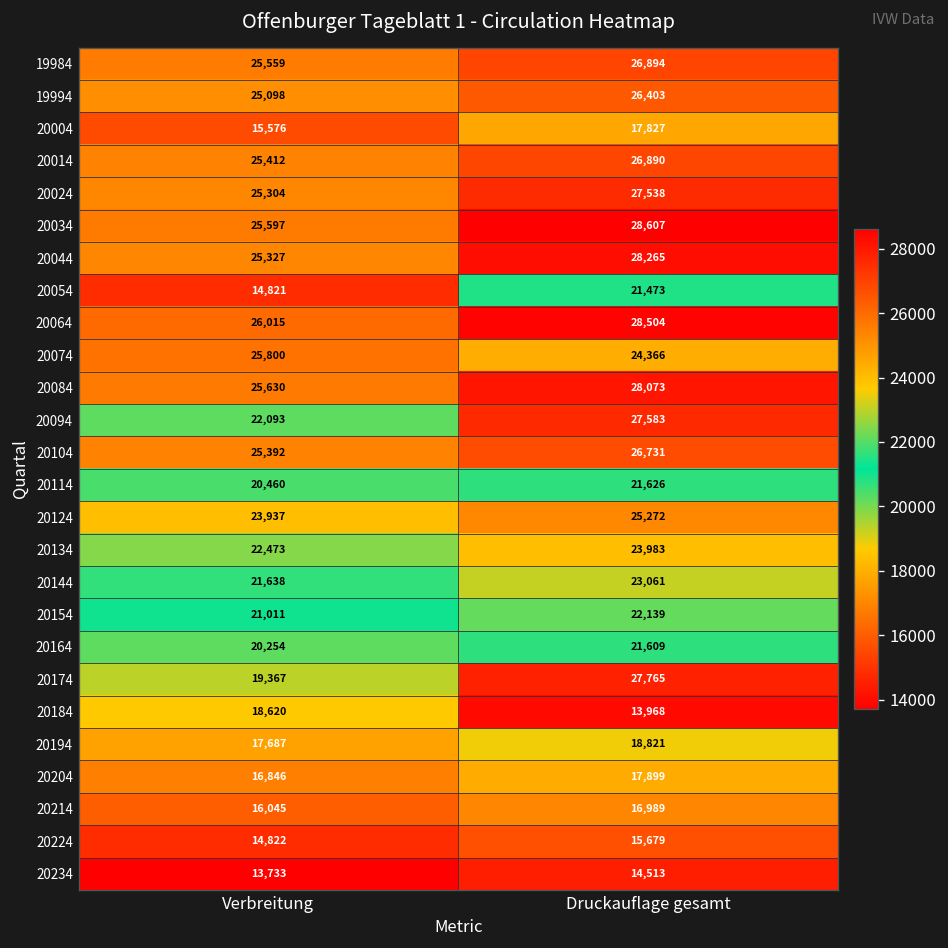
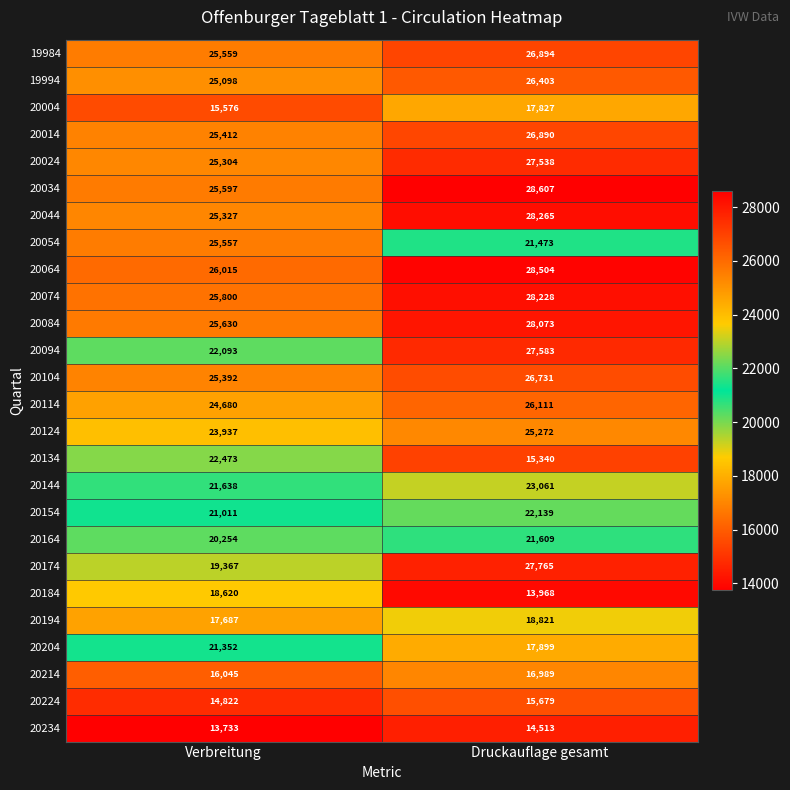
  {
    "19984": {
      "Verbreitung": "25,559",
      "Druckauflage gesamt": "26,894"
    },
    "19994": {
      "Verbreitung": "25,098",
      "Druckauflage gesamt": "26,403"
    },
    "20004": {
      "Verbreitung": "15,576",
      "Druckauflage gesamt": "17,827"
    },
    "20014": {
      "Verbreitung": "25,412",
      "Druckauflage gesamt": "26,890"
    },
    "20024": {
      "Verbreitung": "25,304",
      "Druckauflage gesamt": "27,538"
    },
    "20034": {
      "Verbreitung": "25,597",
      "Druckauflage gesamt": "28,607"
    },
    "20044": {
      "Verbreitung": "25,327",
      "Druckauflage gesamt": "28,265"
    },
    "20054": {
-     "Verbreitung": "14,821",
+     "Verbreitung": "25,557",
      "Druckauflage gesamt": "21,473"
    },
    "20064": {
      "Verbreitung": "26,015",
      "Druckauflage gesamt": "28,504"
    },
    "20074": {
      "Verbreitung": "25,800",
-     "Druckauflage gesamt": "24,366"
+     "Druckauflage gesamt": "28,228"
    },
    "20084": {
      "Verbreitung": "25,630",
      "Druckauflage gesamt": "28,073"
    },
    "20094": {
      "Verbreitung": "22,093",
      "Druckauflage gesamt": "27,583"
    },
    "20104": {
      "Verbreitung": "25,392",
      "Druckauflage gesamt": "26,731"
    },
    "20114": {
-     "Verbreitung": "20,460",
-     "Druckauflage gesamt": "21,626"
+     "Verbreitung": "24,680",
+     "Druckauflage gesamt": "26,111"
    },
    "20124": {
      "Verbreitung": "23,937",
      "Druckauflage gesamt": "25,272"
    },
    "20134": {
      "Verbreitung": "22,473",
-     "Druckauflage gesamt": "23,983"
+     "Druckauflage gesamt": "15,340"
    },
    "20144": {
      "Verbreitung": "21,638",
      "Druckauflage gesamt": "23,061"
    },
    "20154": {
      "Verbreitung": "21,011",
      "Druckauflage gesamt": "22,139"
    },
    "20164": {
      "Verbreitung": "20,254",
      "Druckauflage gesamt": "21,609"
    },
    "20174": {
      "Verbreitung": "19,367",
      "Druckauflage gesamt": "27,765"
    },
    "20184": {
      "Verbreitung": "18,620",
      "Druckauflage gesamt": "13,968"
    },
    "20194": {
      "Verbreitung": "17,687",
      "Druckauflage gesamt": "18,821"
    },
    "20204": {
-     "Verbreitung": "16,846",
+     "Verbreitung": "21,352",
      "Druckauflage gesamt": "17,899"
    },
    "20214": {
      "Verbreitung": "16,045",
      "Druckauflage gesamt": "16,989"
    },
    "20224": {
      "Verbreitung": "14,822",
      "Druckauflage gesamt": "15,679"
    },
    "20234": {
      "Verbreitung": "13,733",
      "Druckauflage gesamt": "14,513"
    }
  }
